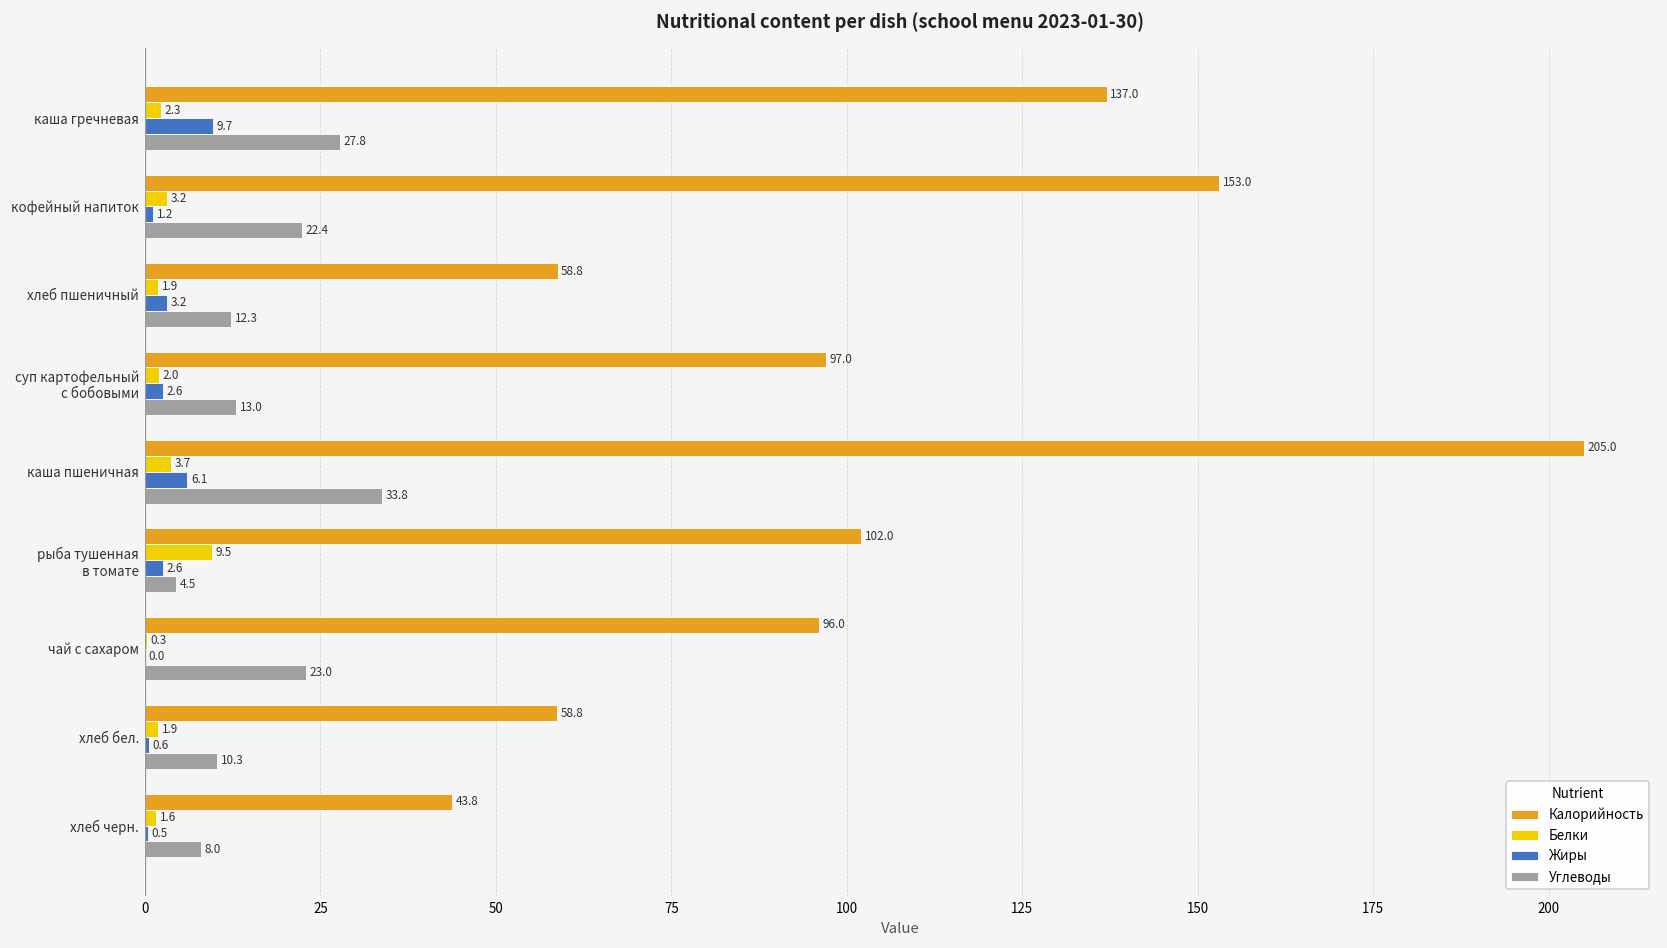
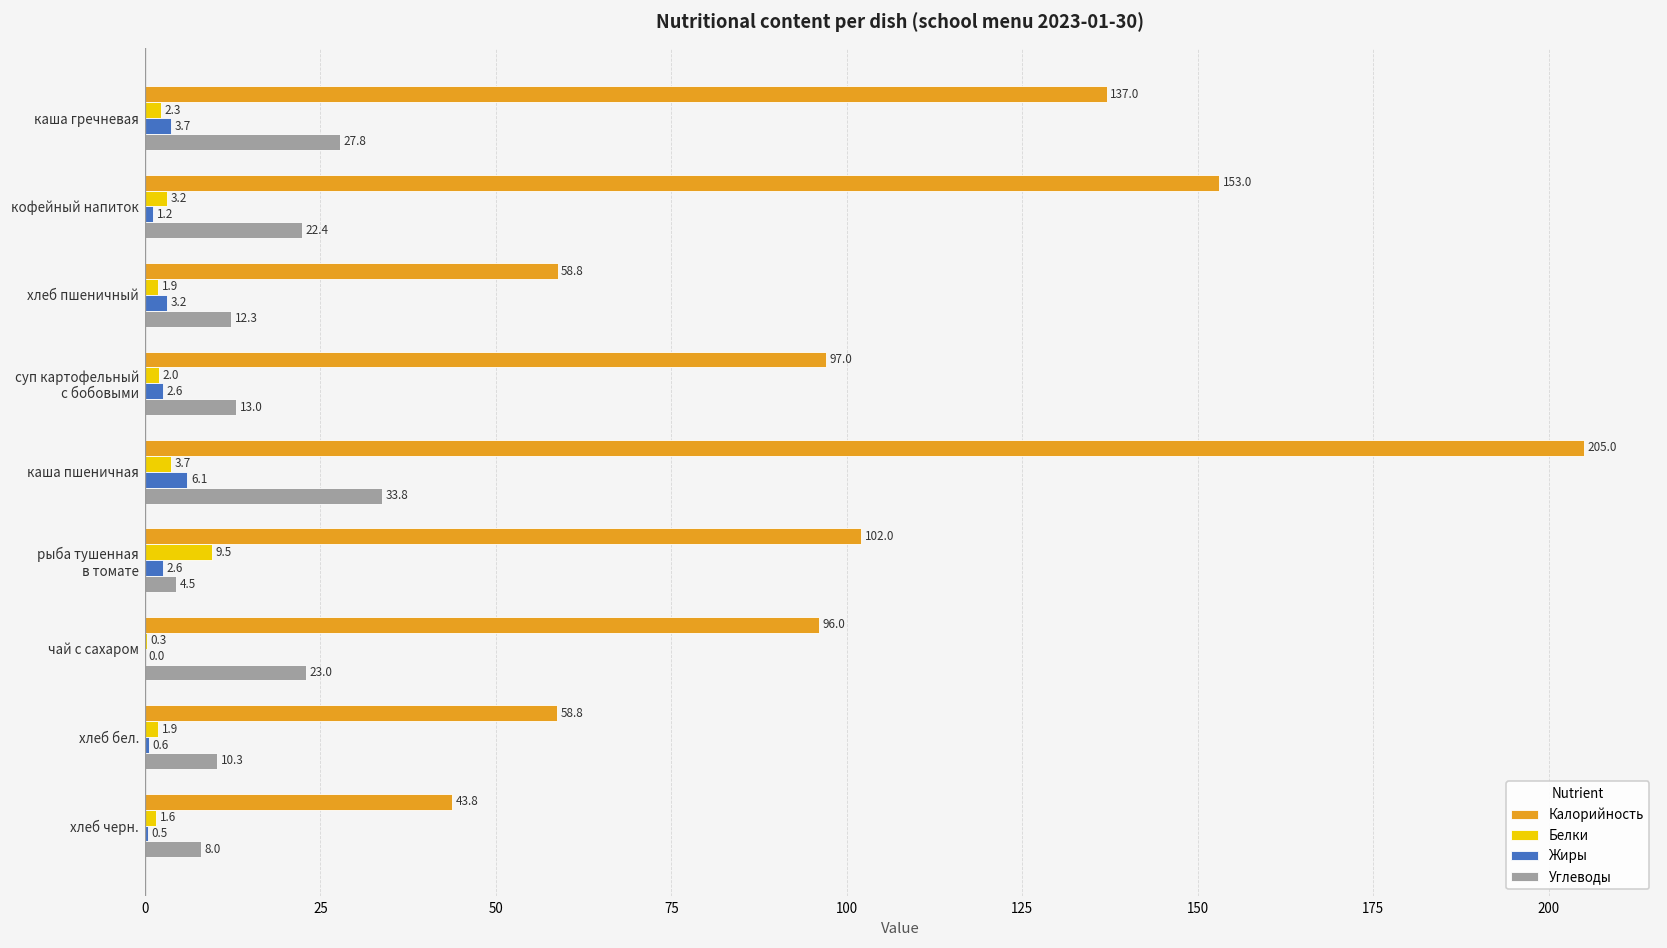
  {
    "Жиры": {
-     "каша гречневая": 9.7,
+     "каша гречневая": 3.7,
      "кофейный напиток": 1.2,
      "хлеб пшеничный": 3.2,
      "суп картофельный с бобовыми": 2.6,
      "каша пшеничная": 6.1,
      "рыба тушенная в томате": 2.6,
      "чай с сахаром": 0.0,
      "хлеб бел.": 0.6,
      "хлеб черн.": 0.5
    },
    "Углеводы": {
      "каша гречневая": 27.8,
      "кофейный напиток": 22.4,
      "хлеб пшеничный": 12.3,
      "суп картофельный с бобовыми": 13.0,
      "каша пшеничная": 33.8,
      "рыба тушенная в томате": 4.5,
      "чай с сахаром": 23.0,
      "хлеб бел.": 10.3,
      "хлеб черн.": 8.0
    }
  }
